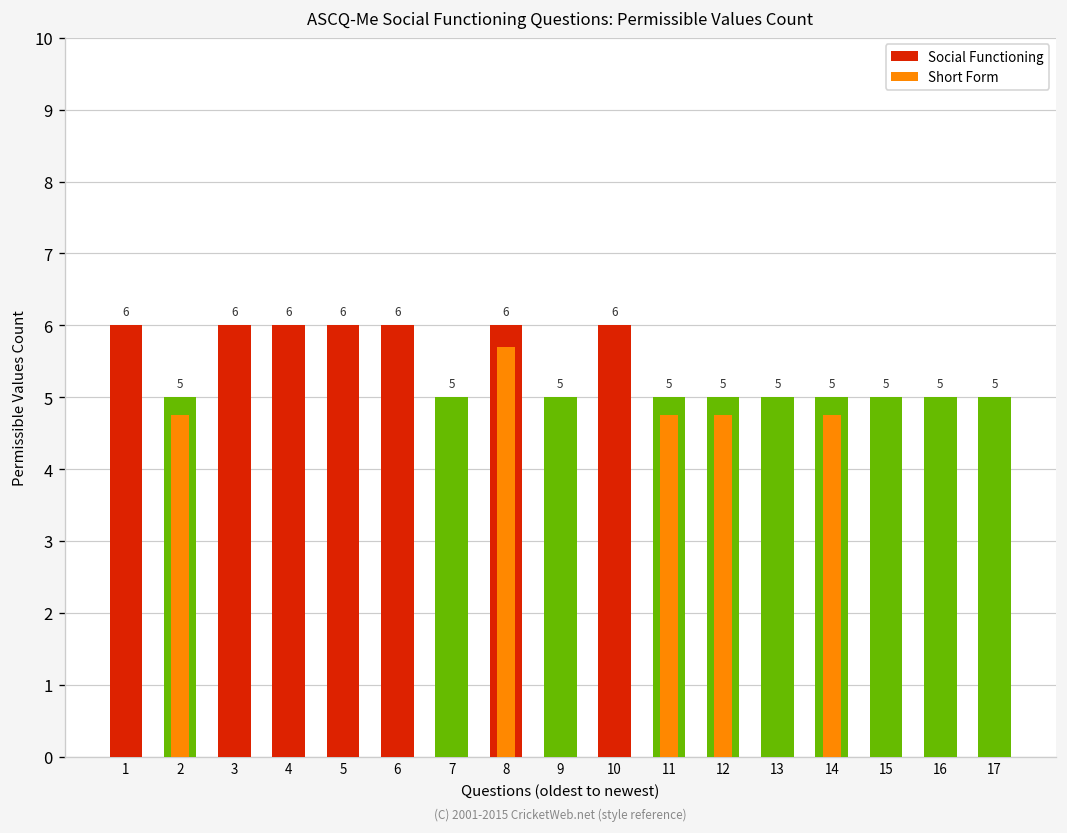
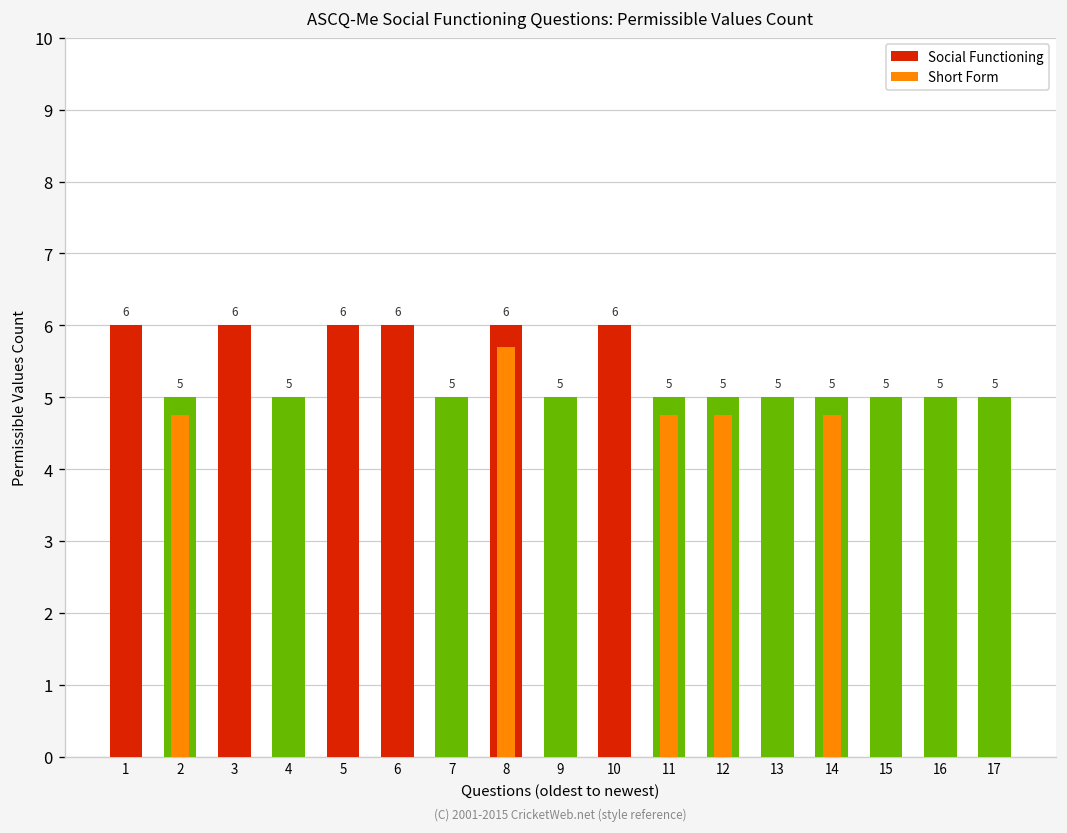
  {
    "Social Functioning": {
      "1": 6,
      "2": 5,
      "3": 6,
-     "4": 6,
+     "4": 5,
      "5": 6,
      "6": 6,
      "7": 5,
      "8": 6,
      "9": 5,
      "10": 6,
      "11": 5,
      "12": 5,
      "13": 5,
      "14": 5,
      "15": 5,
      "16": 5,
      "17": 5
    },
    "Short Form": {
      "1": 0.0,
      "3": 0.0,
      "4": 0.0,
      "5": 0.0,
      "6": 0.0,
      "7": 0.0,
      "9": 0.0,
      "10": 0.0,
      "13": 0.0,
      "15": 0.0,
      "16": 0.0,
      "17": 0.0
    }
  }
